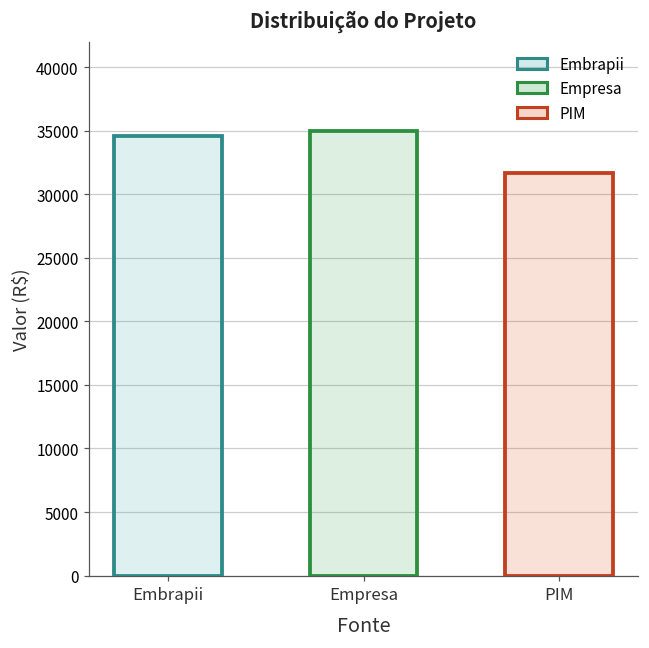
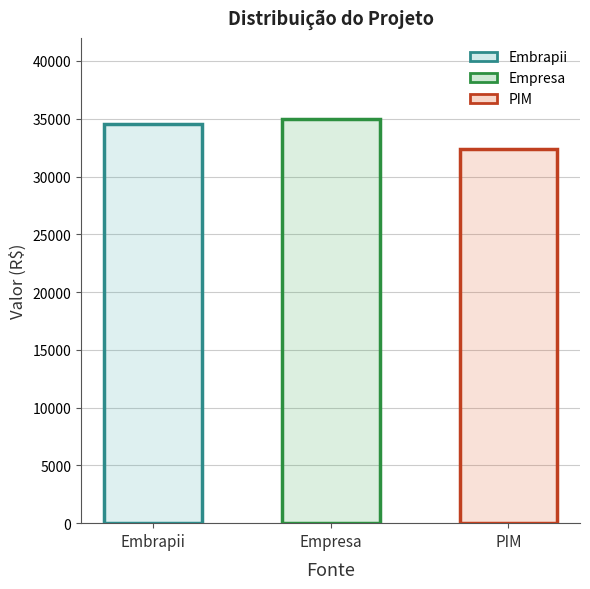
  {
    "Embrapii": 34600,
    "Empresa": 35000,
-   "PIM": 31700
+   "PIM": 32400
  }
